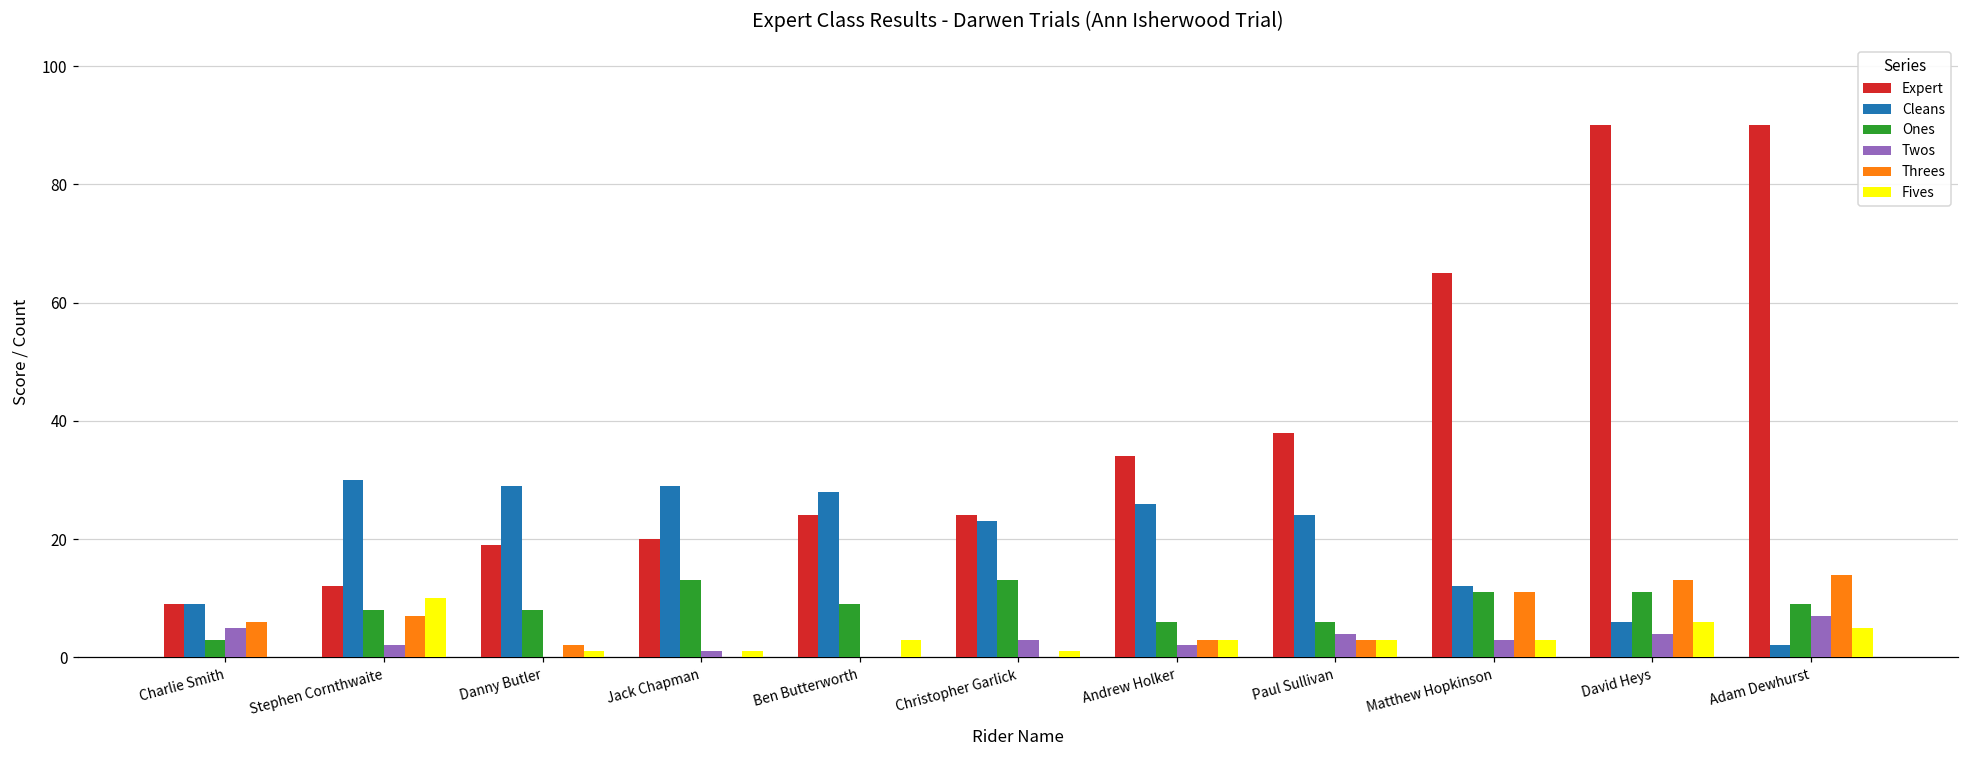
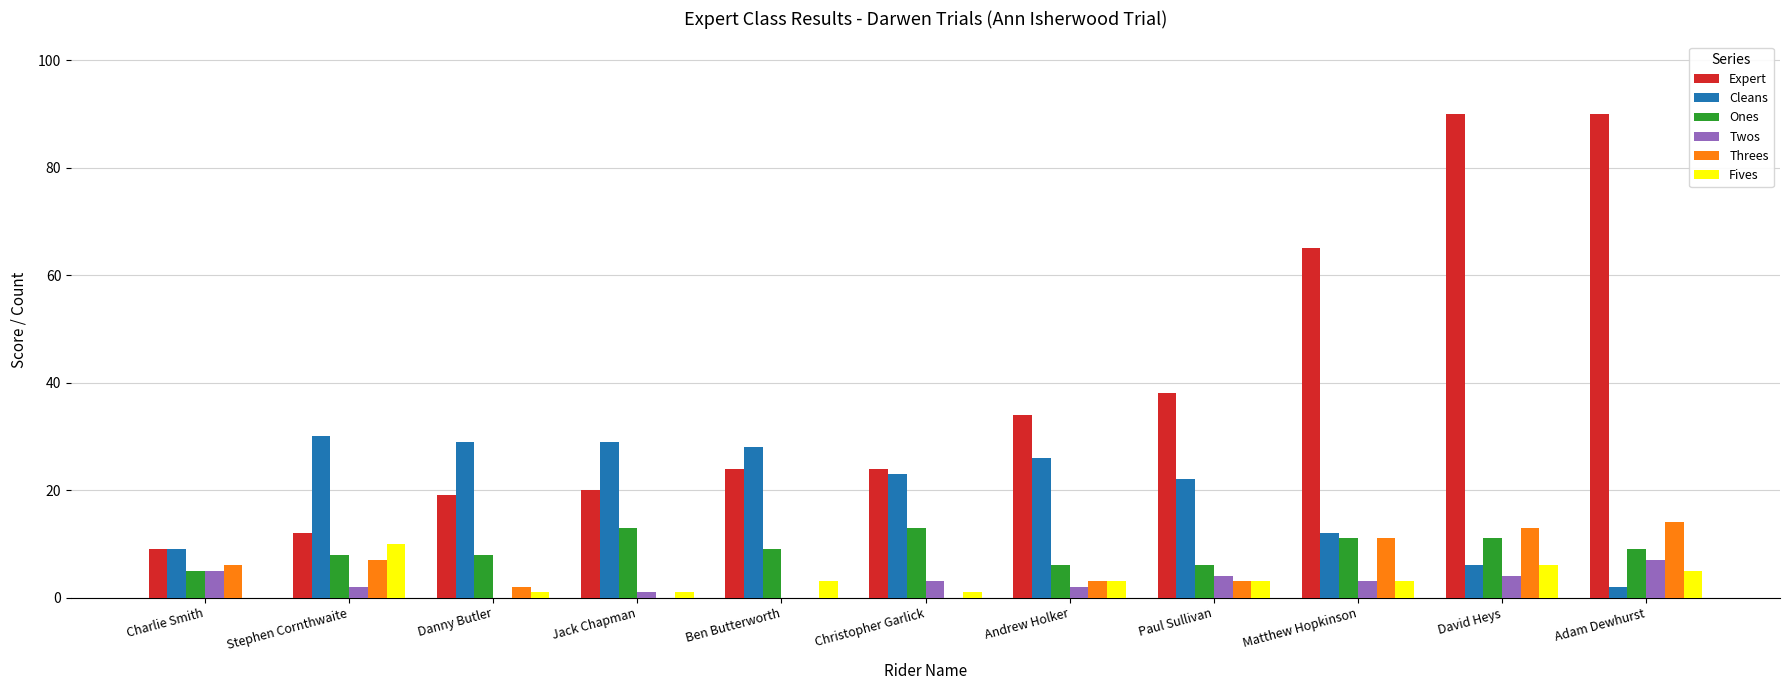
  {
    "Expert": {
      "Charlie Smith": 9,
      "Stephen Cornthwaite": 12,
      "Danny Butler": 19,
      "Jack Chapman": 20,
      "Ben Butterworth": 24,
      "Christopher Garlick": 24,
      "Andrew Holker": 34,
      "Paul Sullivan": 38,
      "Matthew Hopkinson": 65,
      "David Heys": 90,
      "Adam Dewhurst": 90
    },
    "Cleans": {
      "Charlie Smith": 9,
      "Stephen Cornthwaite": 30,
      "Danny Butler": 29,
      "Jack Chapman": 29,
      "Ben Butterworth": 28,
      "Christopher Garlick": 23,
      "Andrew Holker": 26,
-     "Paul Sullivan": 24,
+     "Paul Sullivan": 22,
      "Matthew Hopkinson": 12,
      "David Heys": 6,
      "Adam Dewhurst": 2
    },
    "Ones": {
-     "Charlie Smith": 3,
+     "Charlie Smith": 5,
      "Stephen Cornthwaite": 8,
      "Danny Butler": 8,
      "Jack Chapman": 13,
      "Ben Butterworth": 9,
      "Christopher Garlick": 13,
      "Andrew Holker": 6,
      "Paul Sullivan": 6,
      "Matthew Hopkinson": 11,
      "David Heys": 11,
      "Adam Dewhurst": 9
    },
    "Twos": {
      "Charlie Smith": 5,
      "Stephen Cornthwaite": 2,
      "Danny Butler": 0,
      "Jack Chapman": 1,
      "Ben Butterworth": 0,
      "Christopher Garlick": 3,
      "Andrew Holker": 2,
      "Paul Sullivan": 4,
      "Matthew Hopkinson": 3,
      "David Heys": 4,
      "Adam Dewhurst": 7
    },
    "Threes": {
      "Charlie Smith": 6,
      "Stephen Cornthwaite": 7,
      "Danny Butler": 2,
      "Jack Chapman": 0,
      "Ben Butterworth": 0,
      "Christopher Garlick": 0,
      "Andrew Holker": 3,
      "Paul Sullivan": 3,
      "Matthew Hopkinson": 11,
      "David Heys": 13,
      "Adam Dewhurst": 14
    },
    "Fives": {
      "Charlie Smith": 0,
      "Stephen Cornthwaite": 10,
      "Danny Butler": 1,
      "Jack Chapman": 1,
      "Ben Butterworth": 3,
      "Christopher Garlick": 1,
      "Andrew Holker": 3,
      "Paul Sullivan": 3,
      "Matthew Hopkinson": 3,
      "David Heys": 6,
      "Adam Dewhurst": 5
    }
  }
